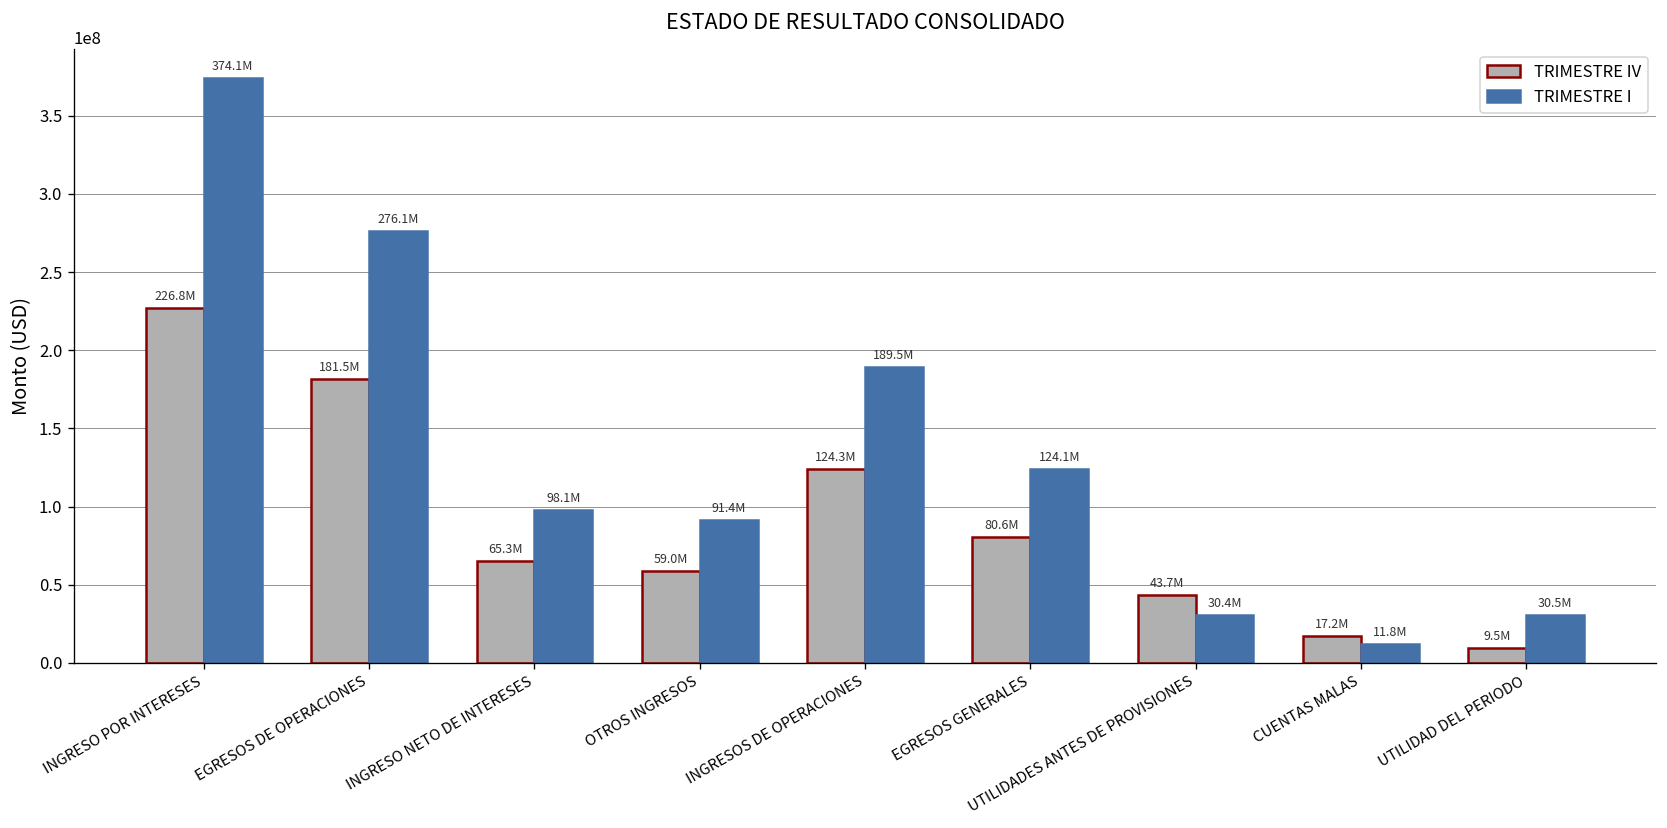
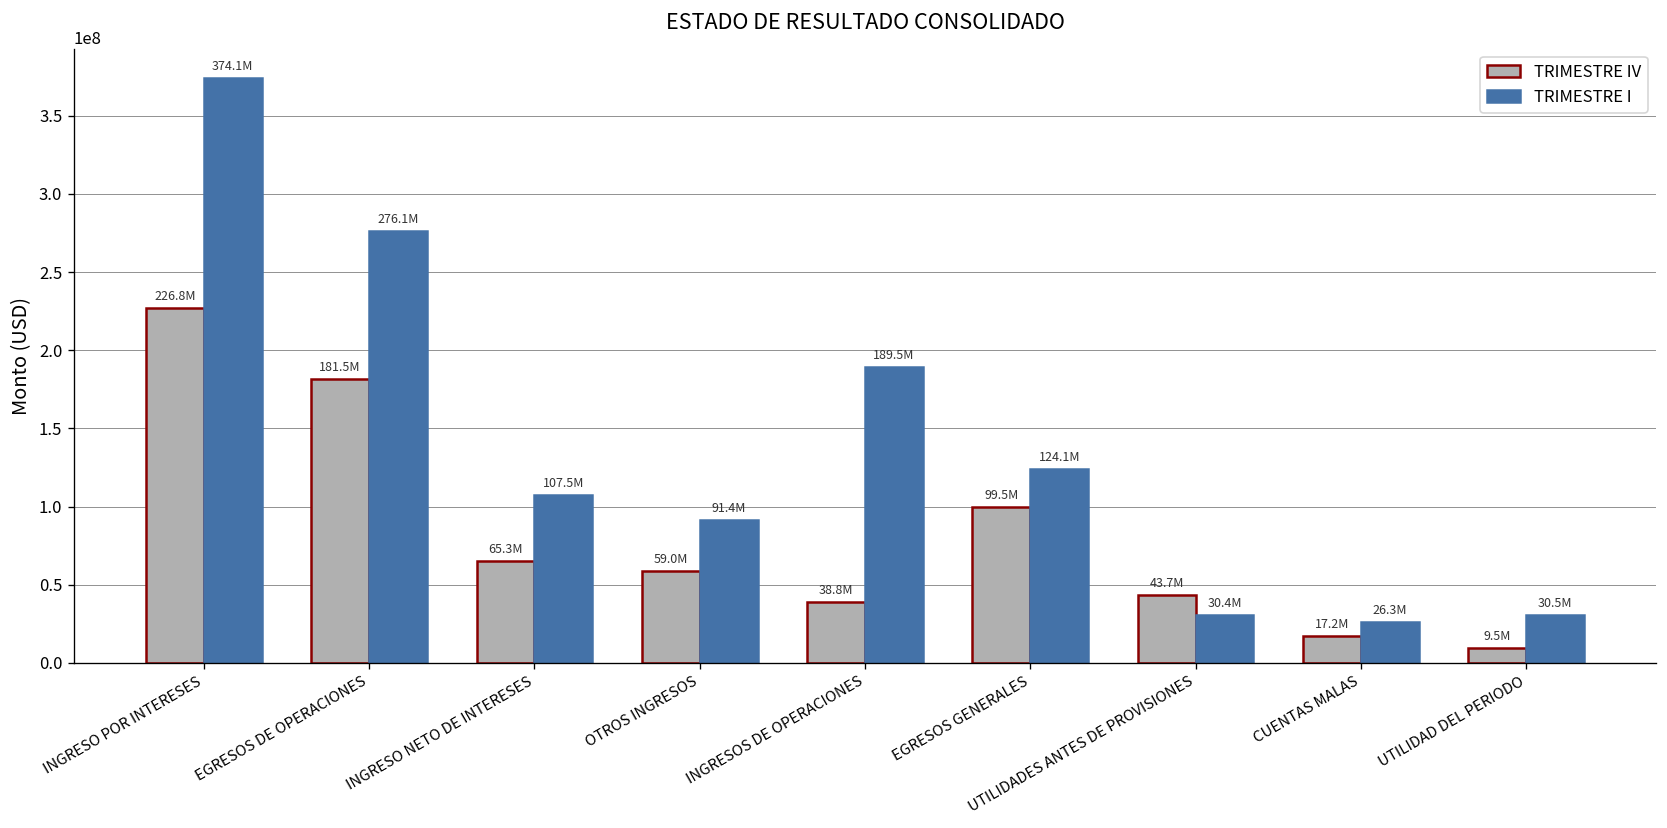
  {
    "TRIMESTRE IV": {
      "INGRESO POR INTERESES": "226.8M",
      "EGRESOS DE OPERACIONES": "181.5M",
      "INGRESO NETO DE INTERESES": "65.3M",
      "OTROS INGRESOS": "59.0M",
-     "INGRESOS DE OPERACIONES": "124.3M",
-     "EGRESOS GENERALES": "80.6M",
+     "INGRESOS DE OPERACIONES": "38.8M",
+     "EGRESOS GENERALES": "99.5M",
      "UTILIDADES ANTES DE PROVISIONES": "43.7M",
      "CUENTAS MALAS": "17.2M",
      "UTILIDAD DEL PERIODO": "9.5M"
    },
    "TRIMESTRE I": {
      "INGRESO POR INTERESES": "374.1M",
      "EGRESOS DE OPERACIONES": "276.1M",
-     "INGRESO NETO DE INTERESES": "98.1M",
+     "INGRESO NETO DE INTERESES": "107.5M",
      "OTROS INGRESOS": "91.4M",
      "INGRESOS DE OPERACIONES": "189.5M",
      "EGRESOS GENERALES": "124.1M",
      "UTILIDADES ANTES DE PROVISIONES": "30.4M",
-     "CUENTAS MALAS": "11.8M",
+     "CUENTAS MALAS": "26.3M",
      "UTILIDAD DEL PERIODO": "30.5M"
    }
  }
